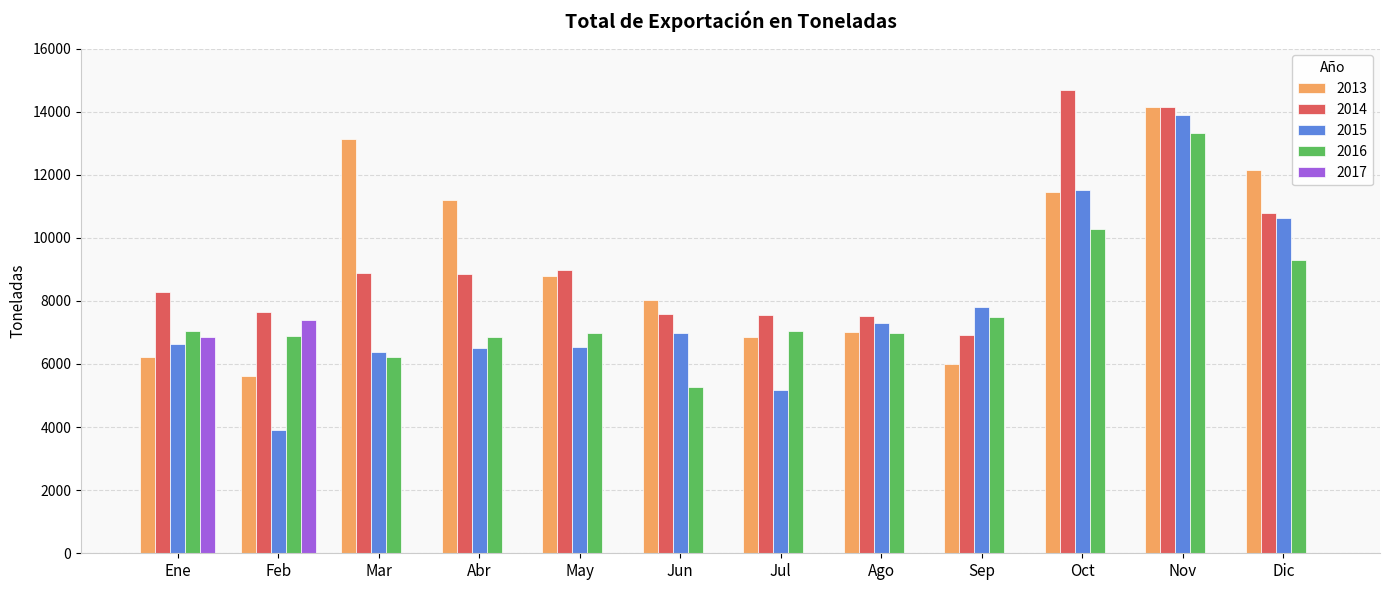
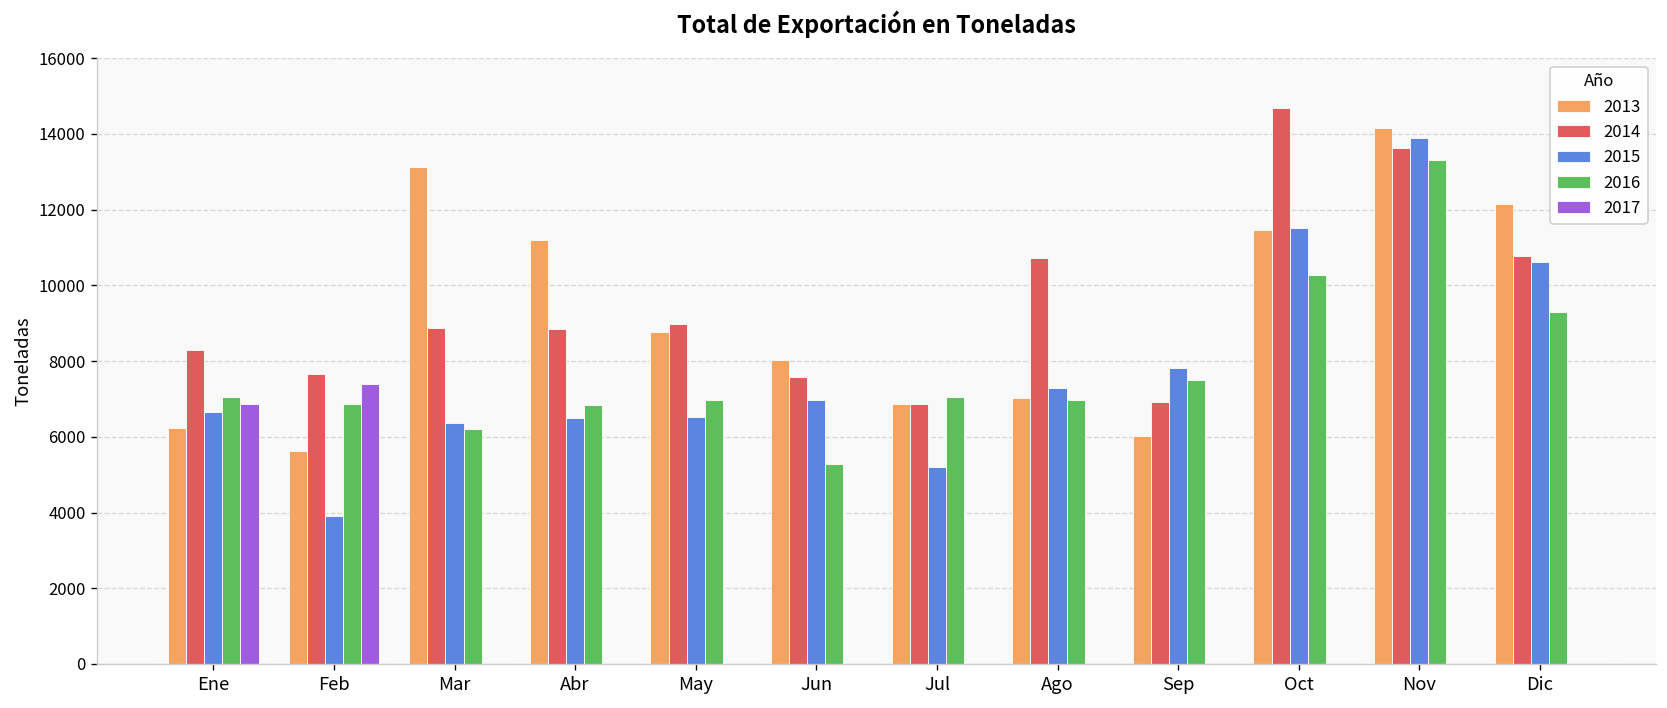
  {
    "2013": {
      "Ene": 6200,
      "Feb": 5600,
      "Mar": 13100,
      "Abr": 11200,
      "May": 8800,
      "Jun": 8000,
      "Jul": 6900,
      "Ago": 7000,
      "Sep": 6000,
      "Oct": 11500,
      "Nov": 14200,
      "Dic": 12100
    },
    "2014": {
      "Ene": 8300,
      "Feb": 7700,
      "Mar": 8900,
      "Abr": 8800,
      "May": 9000,
      "Jun": 7600,
-     "Jul": 7500,
-     "Ago": 7500,
+     "Jul": 6900,
+     "Ago": 10700,
      "Sep": 6900,
      "Oct": 14700,
-     "Nov": 14100,
+     "Nov": 13600,
      "Dic": 10800
    },
    "2015": {
      "Ene": 6600,
      "Feb": 3900,
      "Mar": 6400,
      "Abr": 6500,
      "May": 6500,
      "Jun": 7000,
      "Jul": 5200,
      "Ago": 7300,
      "Sep": 7800,
      "Oct": 11500,
      "Nov": 13900,
      "Dic": 10600
    },
    "2016": {
      "Ene": 7000,
      "Feb": 6900,
      "Mar": 6200,
      "Abr": 6800,
      "May": 7000,
      "Jun": 5300,
      "Jul": 7000,
      "Ago": 7000,
      "Sep": 7500,
      "Oct": 10300,
      "Nov": 13300,
      "Dic": 9300
    },
    "2017": {
      "Ene": 6900,
      "Feb": 7400,
      "Mar": 0,
      "Abr": 0,
      "May": 0,
      "Jun": 0,
      "Jul": 0,
      "Ago": 0,
      "Sep": 0,
      "Oct": 0,
      "Nov": 0,
      "Dic": 0
    }
  }
